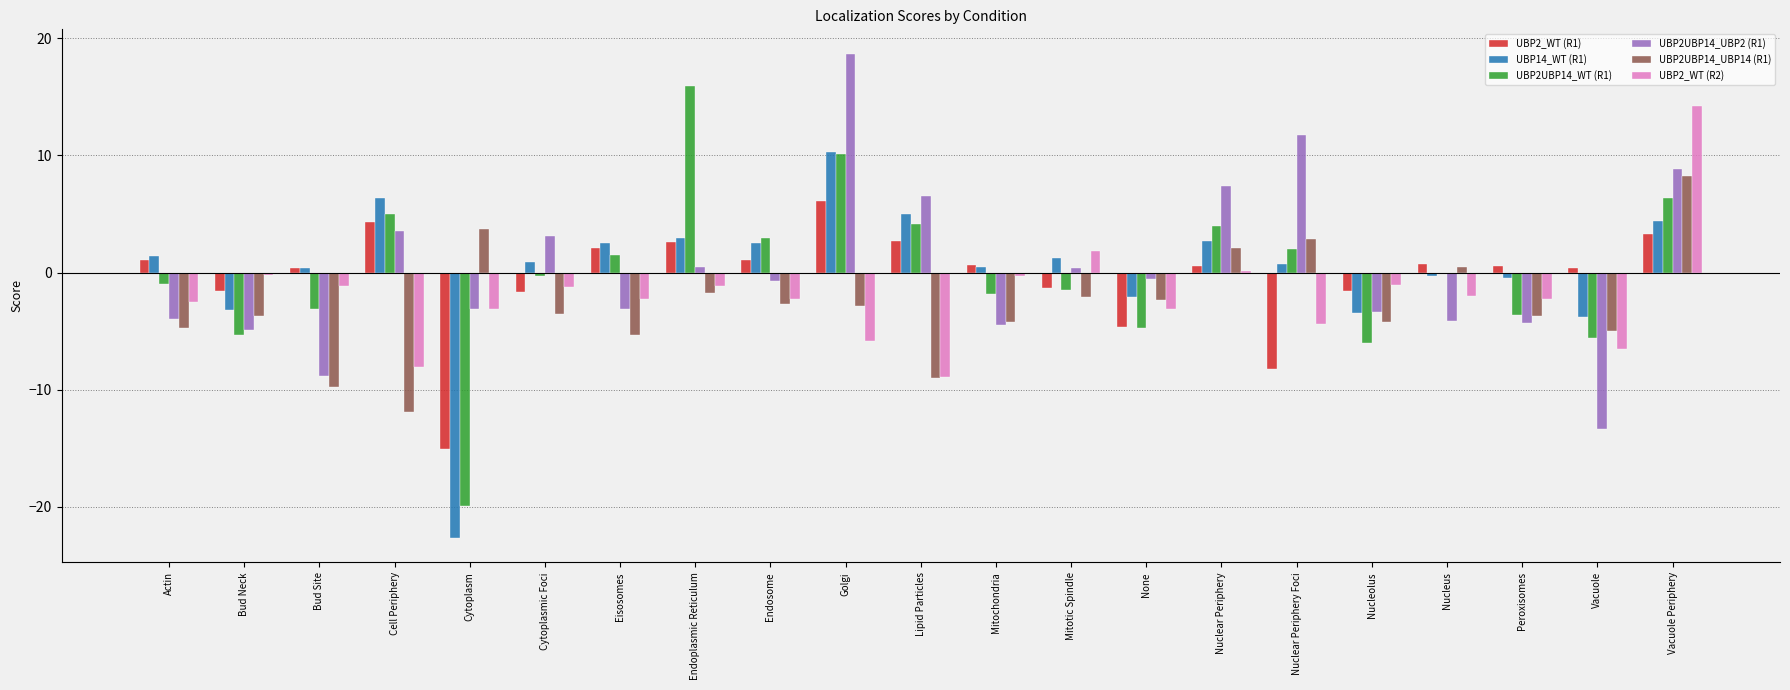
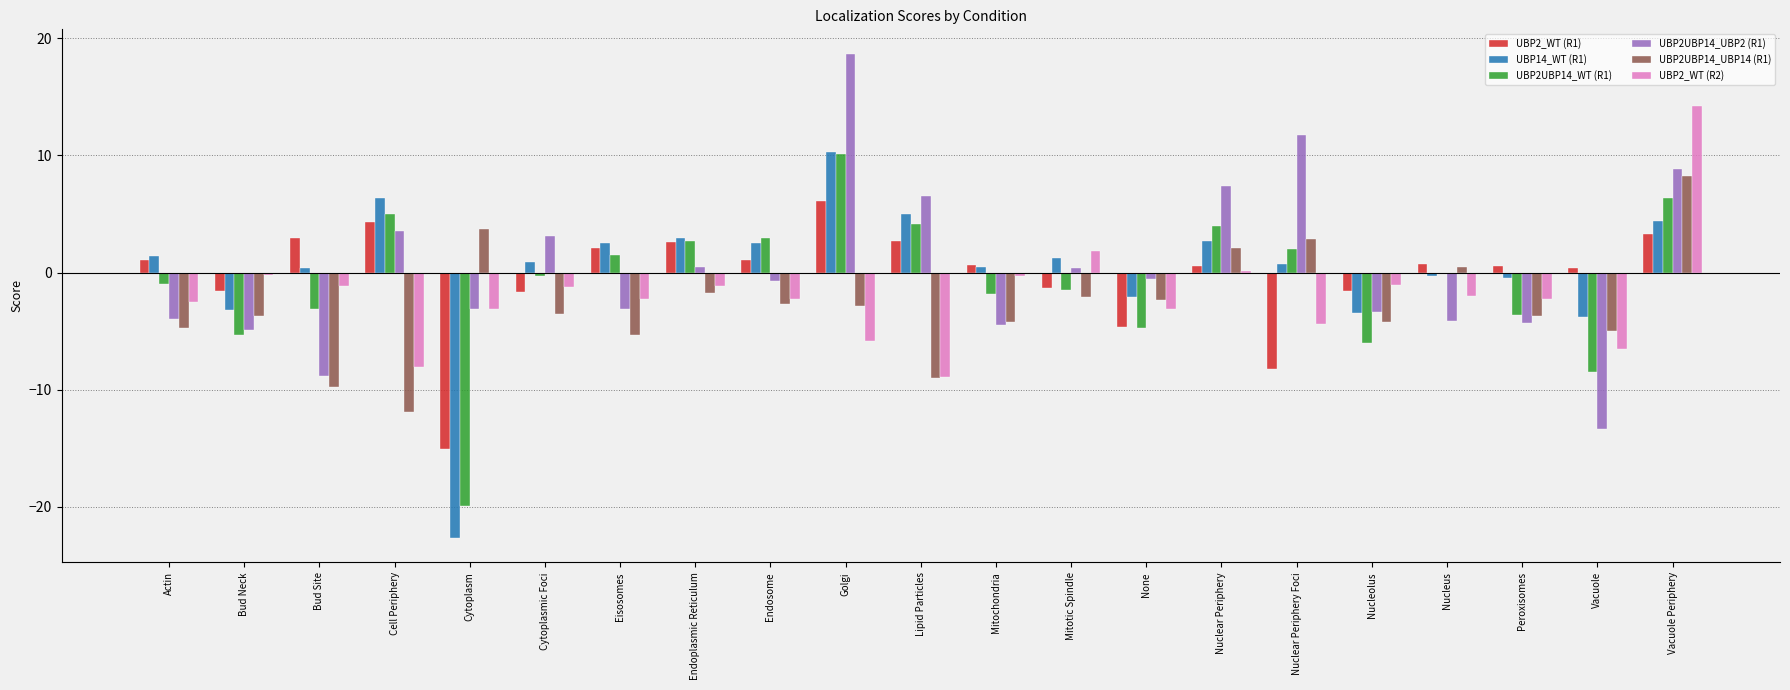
  {
    "UBP2_WT (R1)": {
      "Actin": 1.1,
      "Bud Neck": -1.6,
-     "Bud Site": 0.4,
+     "Bud Site": 3.0,
      "Cell Periphery": 4.3,
      "Cytoplasm": -15.0,
      "Cytoplasmic Foci": -1.6,
      "Eisosomes": 2.1,
      "Endoplasmic Reticulum": 2.6,
      "Endosome": 1.1,
      "Golgi": 6.1,
      "Lipid Particles": 2.7,
      "Mitochondria": 0.7,
      "Mitotic Spindle": -1.3,
      "None": -4.6,
      "Nuclear Periphery": 0.6,
      "Nuclear Periphery Foci": -8.2,
      "Nucleolus": -1.6,
      "Nucleus": 0.7,
      "Peroxisomes": 0.5,
      "Vacuole": 0.4,
      "Vacuole Periphery": 3.3
    },
    "UBP14_WT (R1)": {
      "Actin": 1.4,
      "Bud Neck": -3.2,
      "Bud Site": 0.4,
      "Cell Periphery": 6.3,
      "Cytoplasm": -22.7,
      "Cytoplasmic Foci": 0.9,
      "Eisosomes": 2.5,
      "Endoplasmic Reticulum": 2.9,
      "Endosome": 2.6,
      "Golgi": 10.3,
      "Lipid Particles": 5.0,
      "Mitochondria": 0.5,
      "Mitotic Spindle": 1.2,
      "None": -2.1,
      "Nuclear Periphery": 2.7,
      "Nuclear Periphery Foci": 0.8,
      "Nucleolus": -3.5,
      "Nucleus": -0.3,
      "Peroxisomes": -0.5,
      "Vacuole": -3.8,
      "Vacuole Periphery": 4.4
    },
    "UBP2UBP14_WT (R1)": {
      "Actin": -1.0,
      "Bud Neck": -5.4,
      "Bud Site": -3.1,
      "Cell Periphery": 5.0,
      "Cytoplasm": -20.0,
      "Cytoplasmic Foci": -0.3,
      "Eisosomes": 1.5,
-     "Endoplasmic Reticulum": 16.0,
+     "Endoplasmic Reticulum": 2.7,
      "Endosome": 2.9,
      "Golgi": 10.1,
      "Lipid Particles": 4.2,
      "Mitochondria": -1.9,
      "Mitotic Spindle": -1.5,
      "None": -4.7,
      "Nuclear Periphery": 4.0,
      "Nuclear Periphery Foci": 2.0,
      "Nucleolus": -6.0,
      "Peroxisomes": -3.6,
-     "Vacuole": -5.6,
+     "Vacuole": -8.5,
      "Vacuole Periphery": 6.4
    },
    "UBP2UBP14_UBP2 (R1)": {
      "Actin": -3.9,
      "Bud Neck": -4.9,
      "Bud Site": -8.8,
      "Cell Periphery": 3.6,
      "Cytoplasm": -3.1,
      "Cytoplasmic Foci": 3.1,
      "Eisosomes": -3.1,
      "Endoplasmic Reticulum": 0.5,
      "Endosome": -0.7,
      "Golgi": 18.7,
      "Lipid Particles": 6.6,
      "Mitochondria": -4.5,
      "Mitotic Spindle": 0.4,
      "None": -0.6,
      "Nuclear Periphery": 7.4,
      "Nuclear Periphery Foci": 11.7,
      "Nucleolus": -3.4,
      "Nucleus": -4.2,
      "Peroxisomes": -4.3,
      "Vacuole": -13.3,
      "Vacuole Periphery": 8.9
    },
    "UBP2UBP14_UBP14 (R1)": {
      "Actin": -4.7,
      "Bud Neck": -3.7,
      "Bud Site": -9.8,
      "Cell Periphery": -11.9,
      "Cytoplasm": 3.7,
      "Cytoplasmic Foci": -3.5,
      "Eisosomes": -5.3,
      "Endoplasmic Reticulum": -1.7,
      "Endosome": -2.7,
      "Golgi": -2.9,
      "Lipid Particles": -9.0,
      "Mitochondria": -4.2,
      "Mitotic Spindle": -2.1,
      "None": -2.3,
      "Nuclear Periphery": 2.1,
      "Nuclear Periphery Foci": 2.9,
      "Nucleolus": -4.3,
      "Nucleus": 0.4,
      "Peroxisomes": -3.7,
      "Vacuole": -5.0,
      "Vacuole Periphery": 8.2
    },
    "UBP2_WT (R2)": {
      "Actin": -2.5,
      "Bud Neck": -0.2,
      "Bud Site": -1.2,
      "Cell Periphery": -8.1,
      "Cytoplasm": -3.1,
      "Cytoplasmic Foci": -1.3,
      "Eisosomes": -2.3,
      "Endoplasmic Reticulum": -1.2,
      "Endosome": -2.3,
      "Golgi": -5.9,
      "Lipid Particles": -8.9,
      "Mitochondria": -0.3,
      "Mitotic Spindle": 1.8,
      "None": -3.1,
      "Nuclear Periphery Foci": -4.4,
      "Nucleolus": -1.0,
      "Nucleus": -2.0,
      "Peroxisomes": -2.2,
      "Vacuole": -6.5,
      "Vacuole Periphery": 14.2
    }
  }
